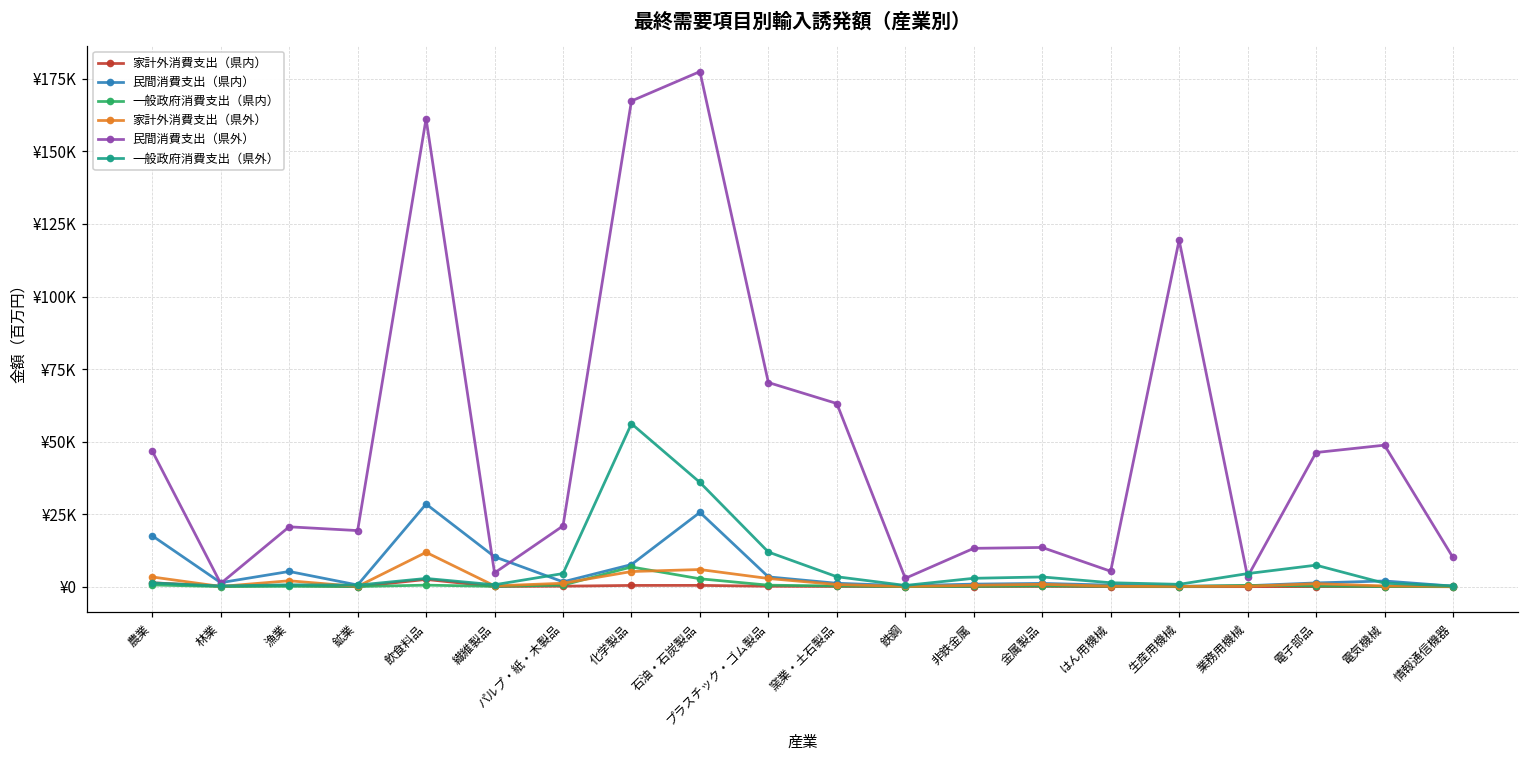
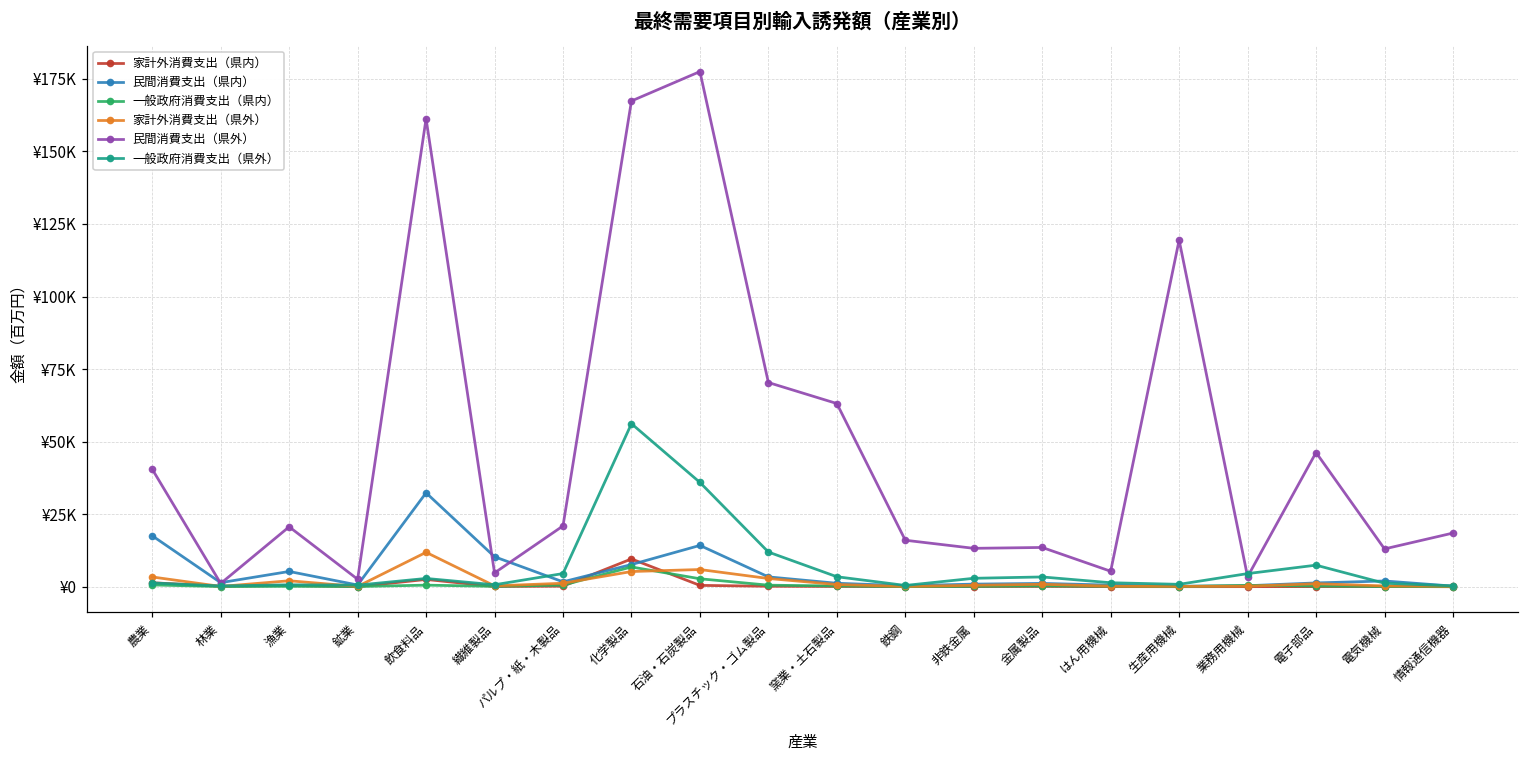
  {
    "家計外消費支出（県内）": {
-     "化学製品": "¥0",
+     "化学製品": "¥10000",
      "石油・石炭製品": "¥0"
    },
    "民間消費支出（県内）": {
      "農業": "¥18000",
      "漁業": "¥5000",
-     "飲食料品": "¥28000",
+     "飲食料品": "¥32000",
      "繊維製品": "¥10000",
-     "石油・石炭製品": "¥26000"
+     "石油・石炭製品": "¥14000"
    },
    "家計外消費支出（県外）": {
      "農業": "¥3000",
      "漁業": "¥2000",
      "飲食料品": "¥12000",
      "化学製品": "¥5000",
      "石油・石炭製品": "¥6000"
    },
    "民間消費支出（県外）": {
-     "農業": "¥47000",
+     "農業": "¥40000",
      "漁業": "¥21000",
-     "鉱業": "¥19000",
+     "鉱業": "¥3000",
      "飲食料品": "¥161000",
      "繊維製品": "¥5000",
      "パルプ・紙・木製品": "¥21000",
      "化学製品": "¥167000",
      "石油・石炭製品": "¥178000",
      "プラスチック・ゴム製品": "¥70000",
      "窯業・土石製品": "¥63000",
-     "鉄鋼": "¥3000",
+     "鉄鋼": "¥16000",
      "非鉄金属": "¥13000",
      "金属製品": "¥14000",
      "はん用機械": "¥5000",
      "生産用機械": "¥119000",
      "業務用機械": "¥3000",
      "電子部品": "¥46000",
-     "電気機械": "¥49000",
-     "情報通信機器": "¥10000"
+     "電気機械": "¥13000",
+     "情報通信機器": "¥18000"
    }
  }
